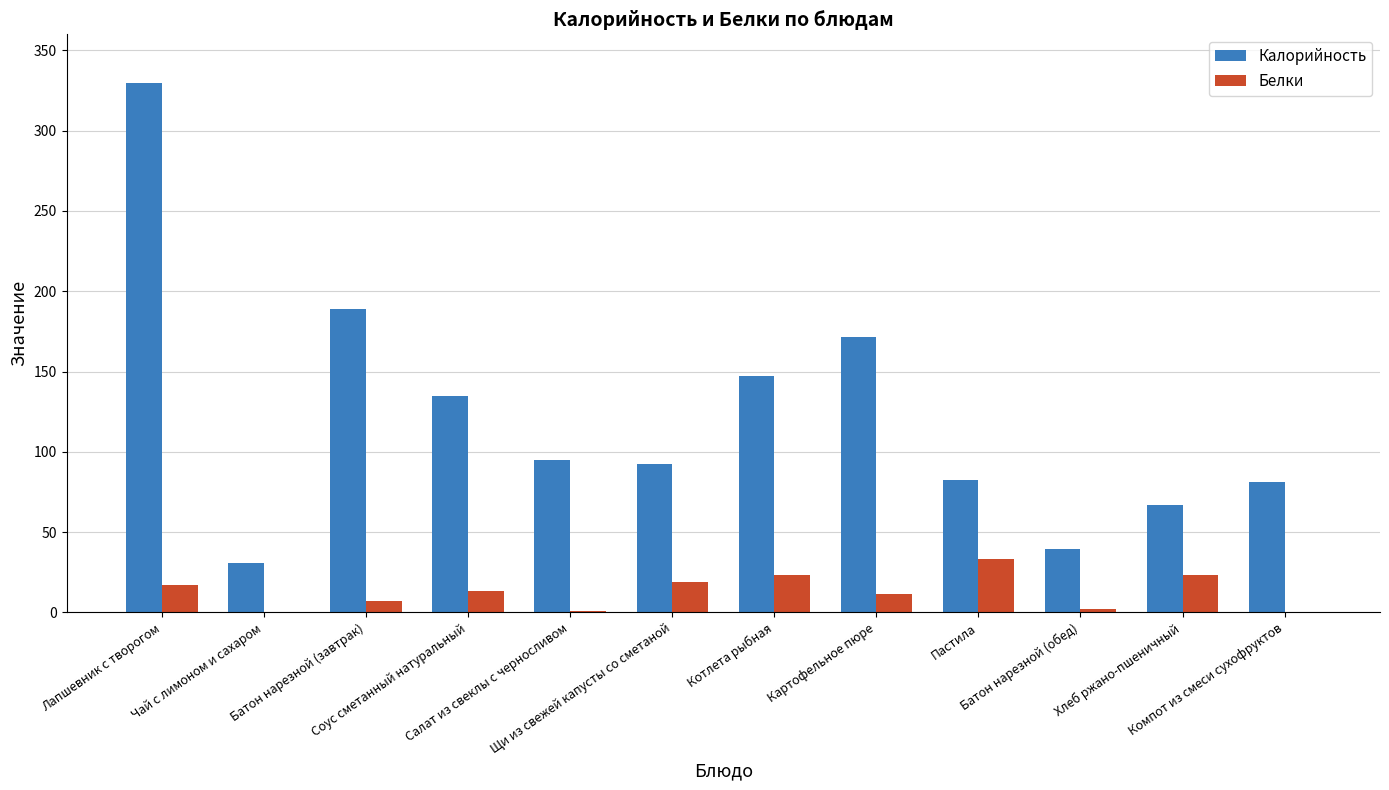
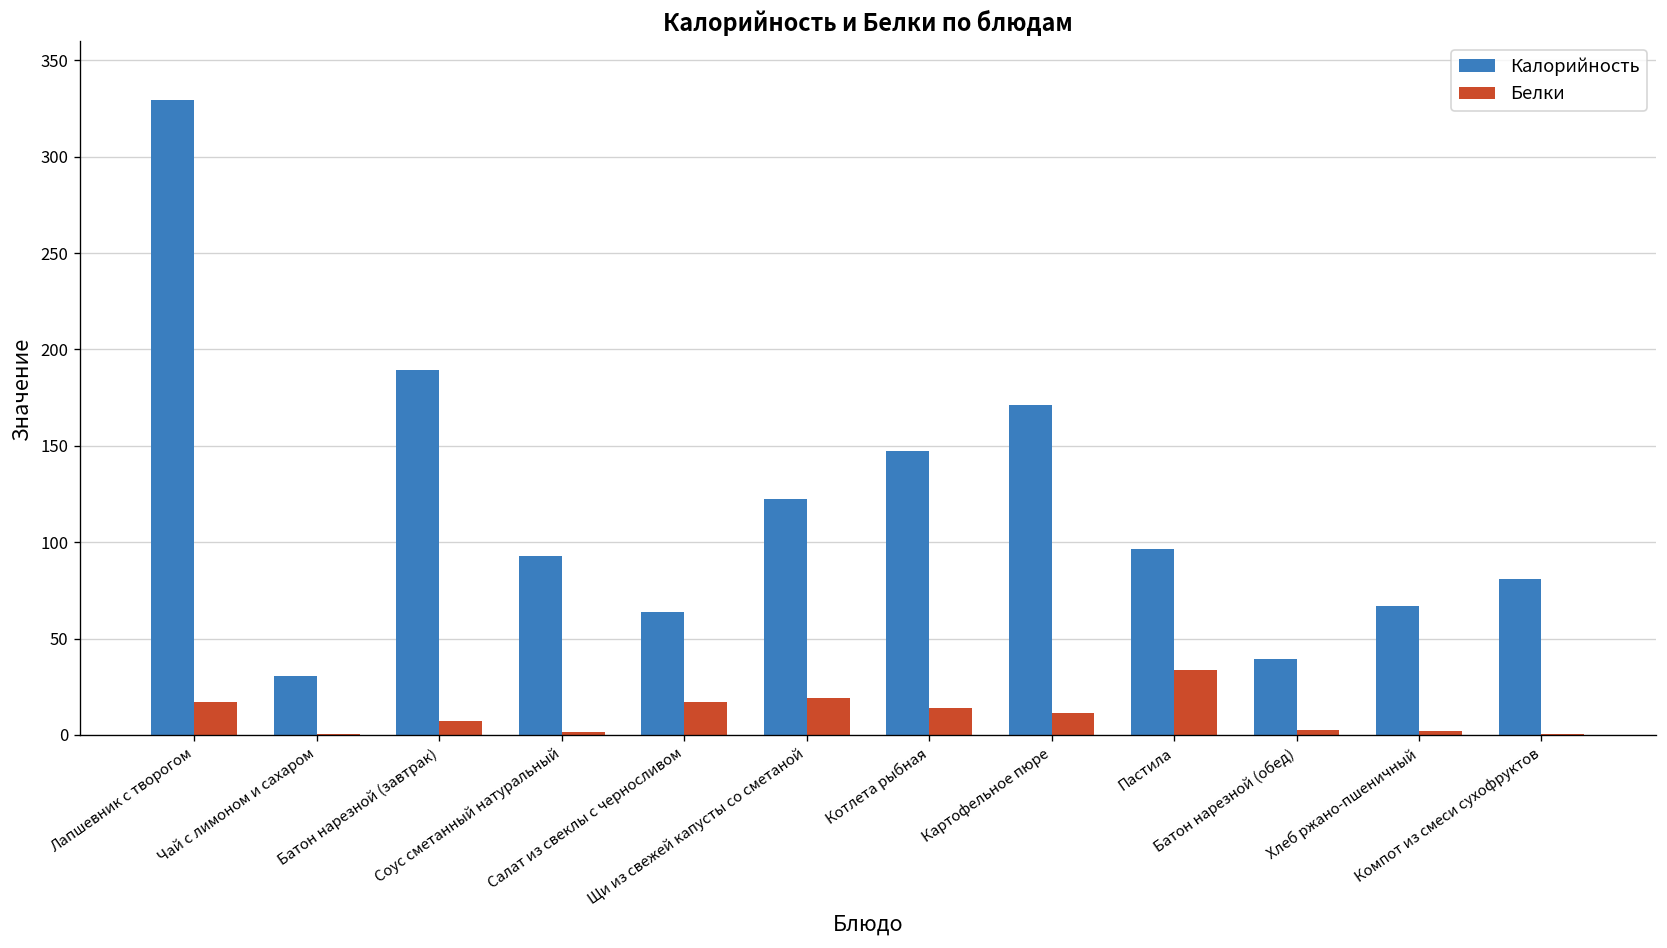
  {
    "Калорийность": {
      "Лапшевник с творогом": 329,
      "Чай с лимоном и сахаром": 31,
      "Батон нарезной (завтрак)": 189,
-     "Соус сметанный натуральный": 135,
-     "Салат из свеклы с черносливом": 95,
-     "Щи из свежей капусты со сметаной": 92,
+     "Соус сметанный натуральный": 93,
+     "Салат из свеклы с черносливом": 64,
+     "Щи из свежей капусты со сметаной": 122,
      "Котлета рыбная": 147,
      "Картофельное пюре": 171,
-     "Пастила": 82,
+     "Пастила": 97,
      "Батон нарезной (обед)": 39,
      "Хлеб ржано-пшеничный": 67,
      "Компот из смеси сухофруктов": 81
    },
    "Белки": {
      "Лапшевник с творогом": 17,
      "Батон нарезной (завтрак)": 7,
-     "Соус сметанный натуральный": 13,
-     "Салат из свеклы с черносливом": 1,
+     "Соус сметанный натуральный": 2,
+     "Салат из свеклы с черносливом": 17,
      "Щи из свежей капусты со сметаной": 19,
-     "Котлета рыбная": 23,
+     "Котлета рыбная": 14,
      "Картофельное пюре": 11,
      "Пастила": 34,
      "Батон нарезной (обед)": 2,
-     "Хлеб ржано-пшеничный": 23
+     "Хлеб ржано-пшеничный": 2
    }
  }
